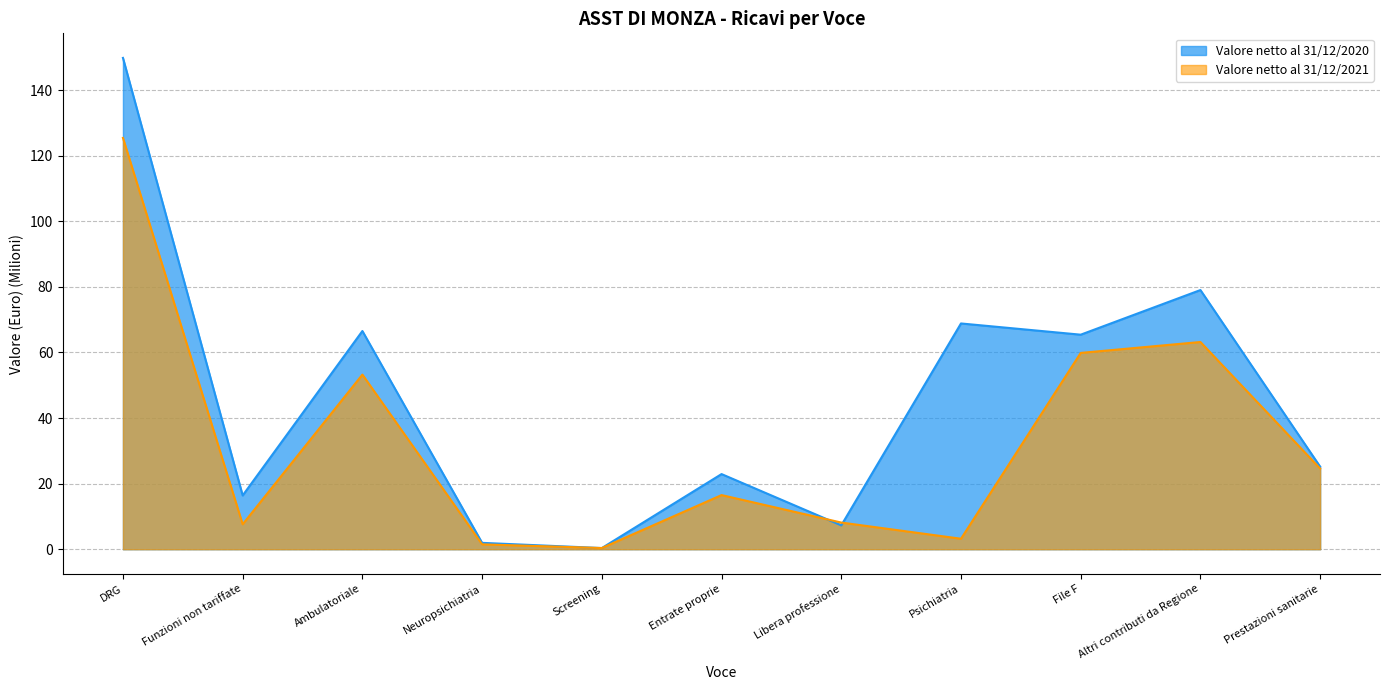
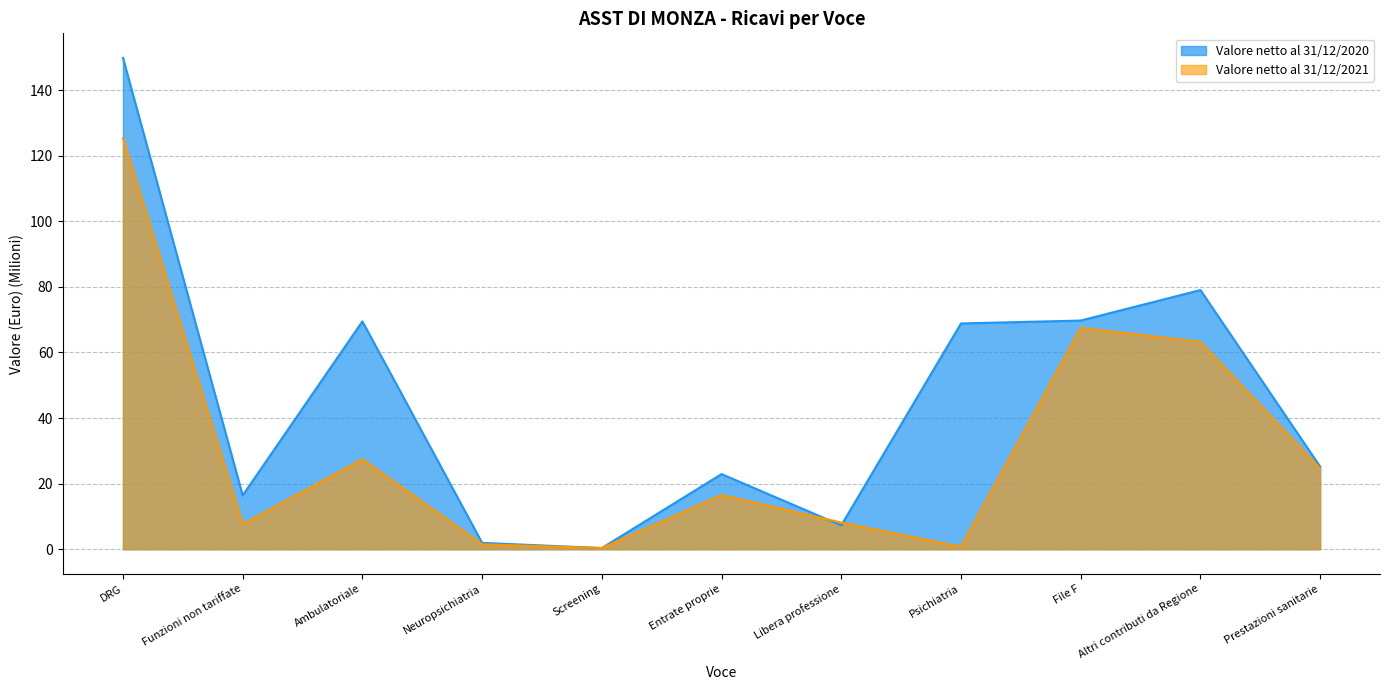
  {
    "Valore netto al 31/12/2020": {
      "DRG": 150,
      "Funzioni non tariffate": 16,
-     "Ambulatoriale": 67,
+     "Ambulatoriale": 69,
      "Entrate proprie": 23,
      "Libera professione": 7,
      "Psichiatria": 69,
-     "File F": 65,
+     "File F": 70,
      "Altri contributi da Regione": 79
    },
    "Valore netto al 31/12/2021": {
      "DRG": 125,
      "Funzioni non tariffate": 8,
-     "Ambulatoriale": 53,
+     "Ambulatoriale": 27,
      "Entrate proprie": 17,
      "Libera professione": 8,
-     "Psichiatria": 3,
-     "File F": 60,
+     "Psichiatria": 1,
+     "File F": 68,
      "Altri contributi da Regione": 63
    }
  }
